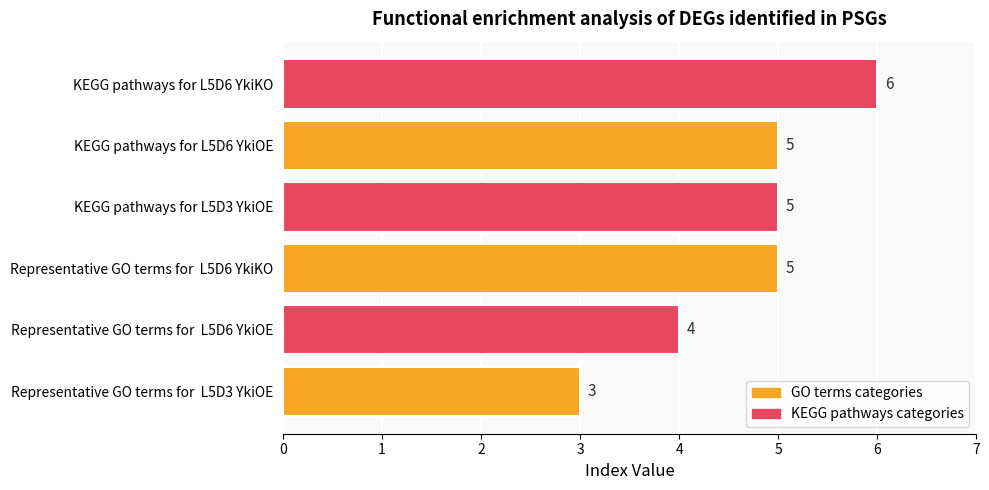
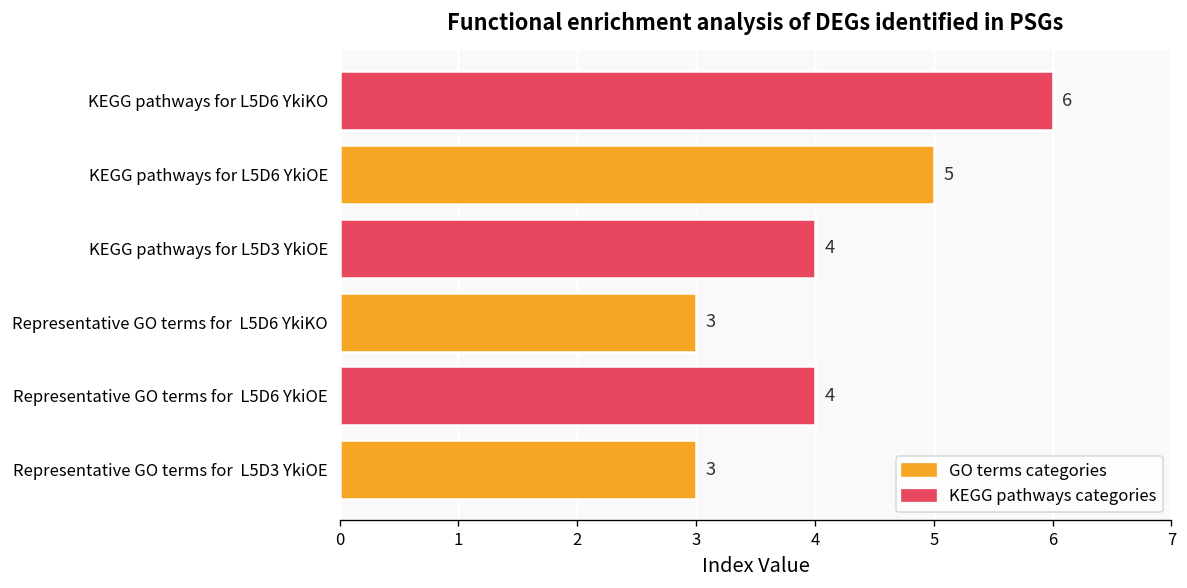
  {
    "KEGG pathways for L5D6 YkiKO": 6,
    "KEGG pathways for L5D6 YkiOE": 5,
-   "KEGG pathways for L5D3 YkiOE": 5,
-   "Representative GO terms for L5D6 YkiKO": 5,
+   "KEGG pathways for L5D3 YkiOE": 4,
+   "Representative GO terms for L5D6 YkiKO": 3,
    "Representative GO terms for L5D6 YkiOE": 4,
    "Representative GO terms for L5D3 YkiOE": 3
  }
